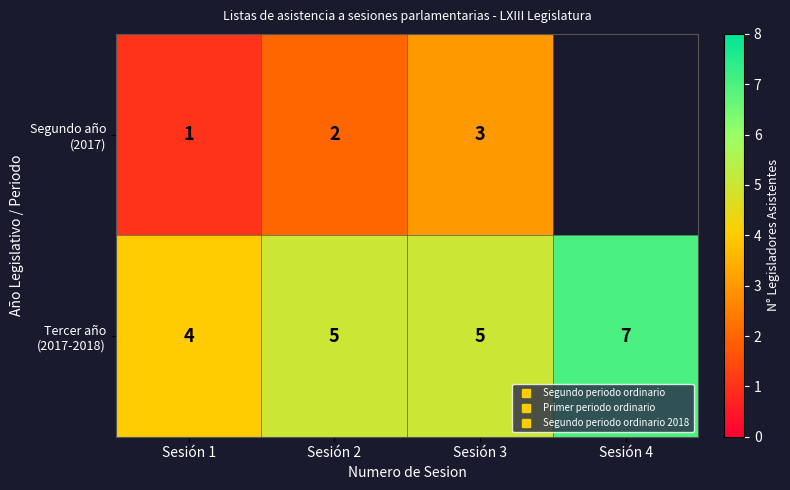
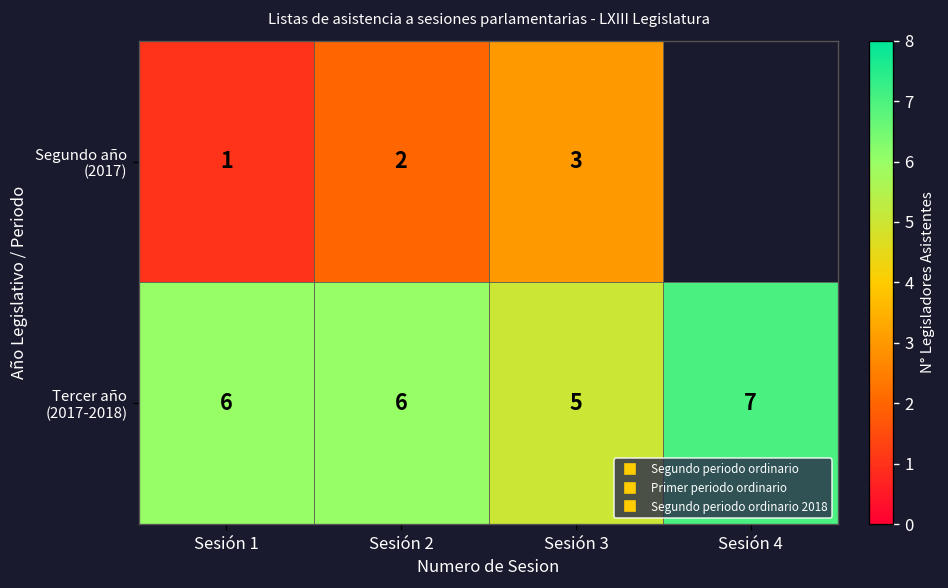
  {
    "Segundo año (2017)": {
      "Sesión 1": 1,
      "Sesión 2": 2,
      "Sesión 3": 3
    },
    "Tercer año (2017-2018)": {
-     "Sesión 1": 4,
-     "Sesión 2": 5,
+     "Sesión 1": 6,
+     "Sesión 2": 6,
      "Sesión 3": 5,
      "Sesión 4": 7
    }
  }
